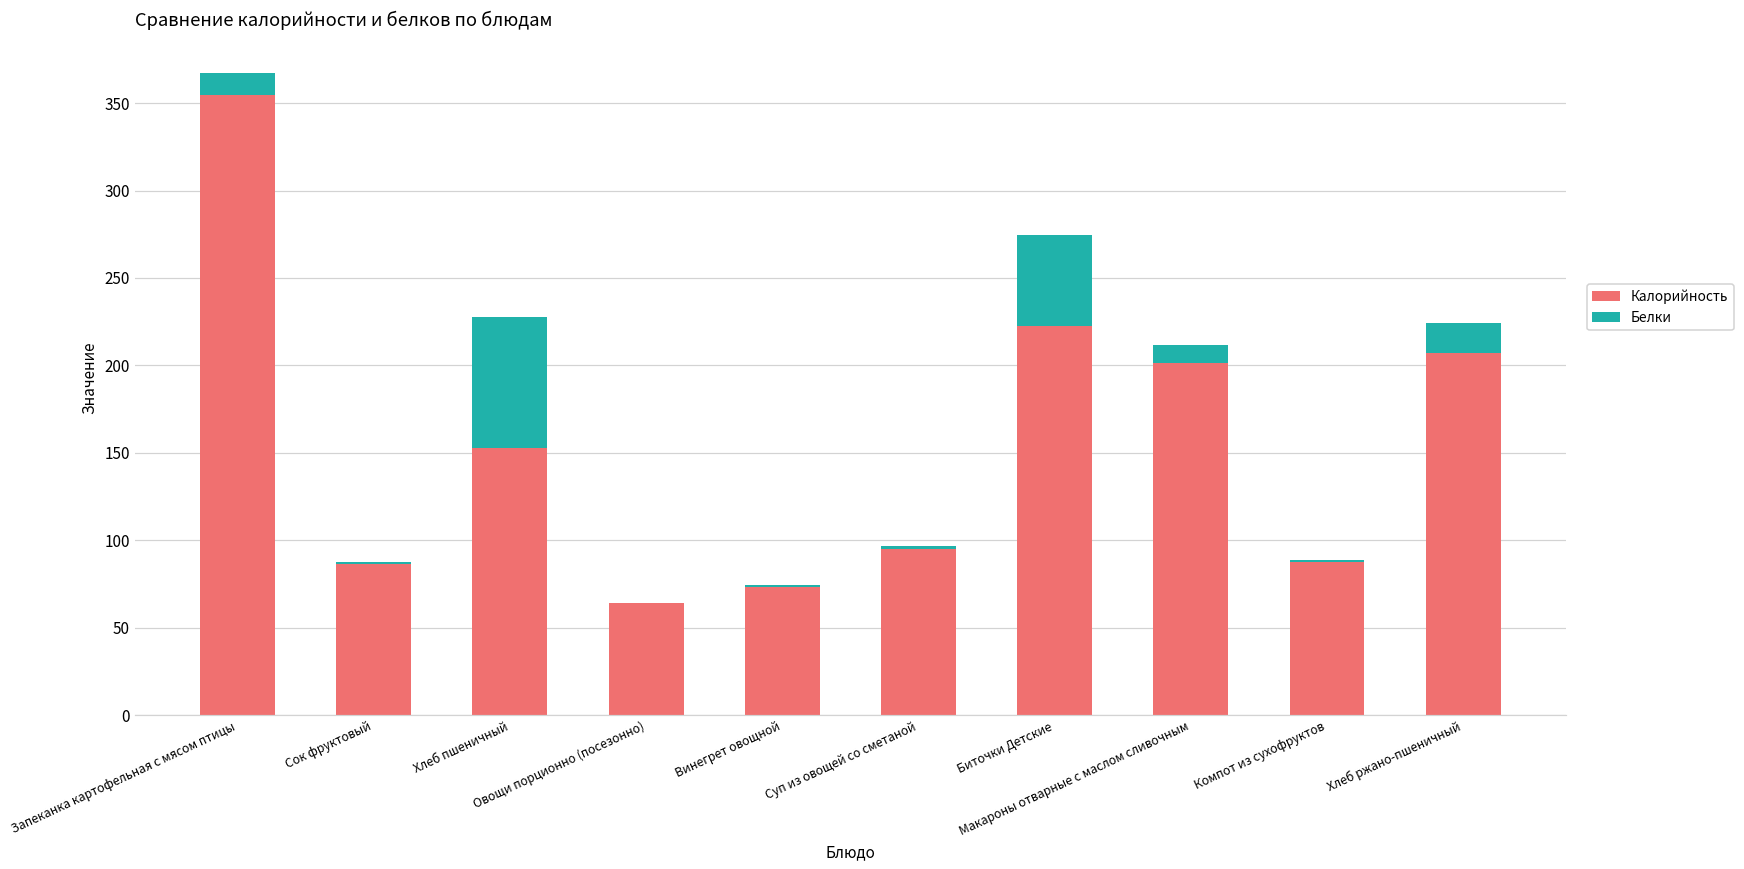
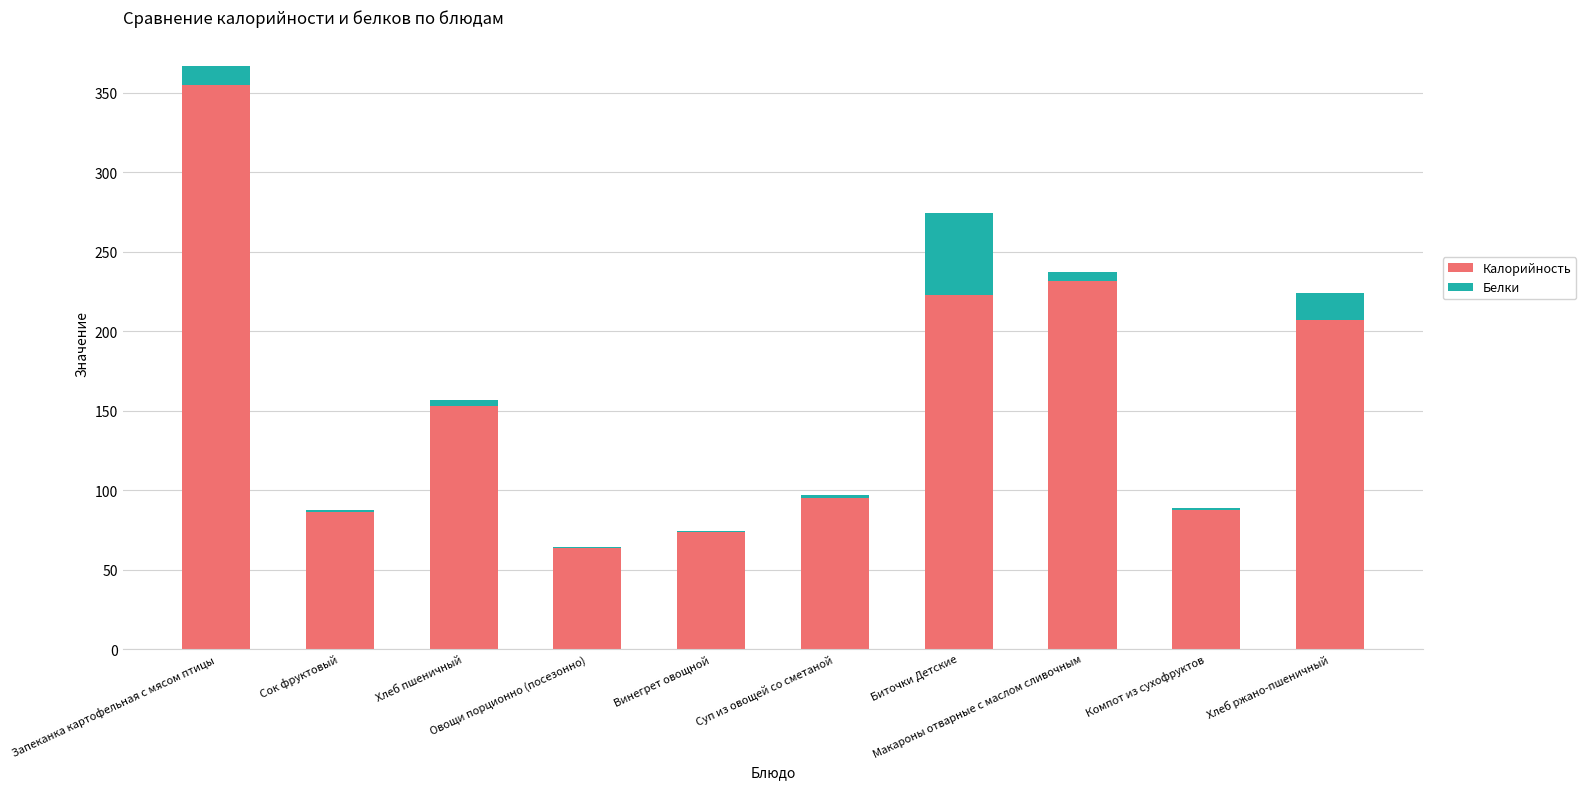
  {
    "Калорийность": {
      "Запеканка картофельная с мясом птицы": 355,
      "Сок фруктовый": 86,
      "Хлеб пшеничный": 153,
      "Овощи порционно (посезонно)": 64,
      "Винегрет овощной": 73,
      "Суп из овощей со сметаной": 95,
      "Биточки Детские": 223,
-     "Макароны отварные с маслом сливочным": 201,
+     "Макароны отварные с маслом сливочным": 232,
      "Компот из сухофруктов": 88,
      "Хлеб ржано-пшеничный": 207
    },
    "Белки": {
      "Запеканка картофельная с мясом птицы": 12,
-     "Хлеб пшеничный": 75,
+     "Хлеб пшеничный": 4,
      "Суп из овощей со сметаной": 2,
      "Биточки Детские": 52,
-     "Макароны отварные с маслом сливочным": 11,
+     "Макароны отварные с маслом сливочным": 6,
      "Хлеб ржано-пшеничный": 17
    }
  }
